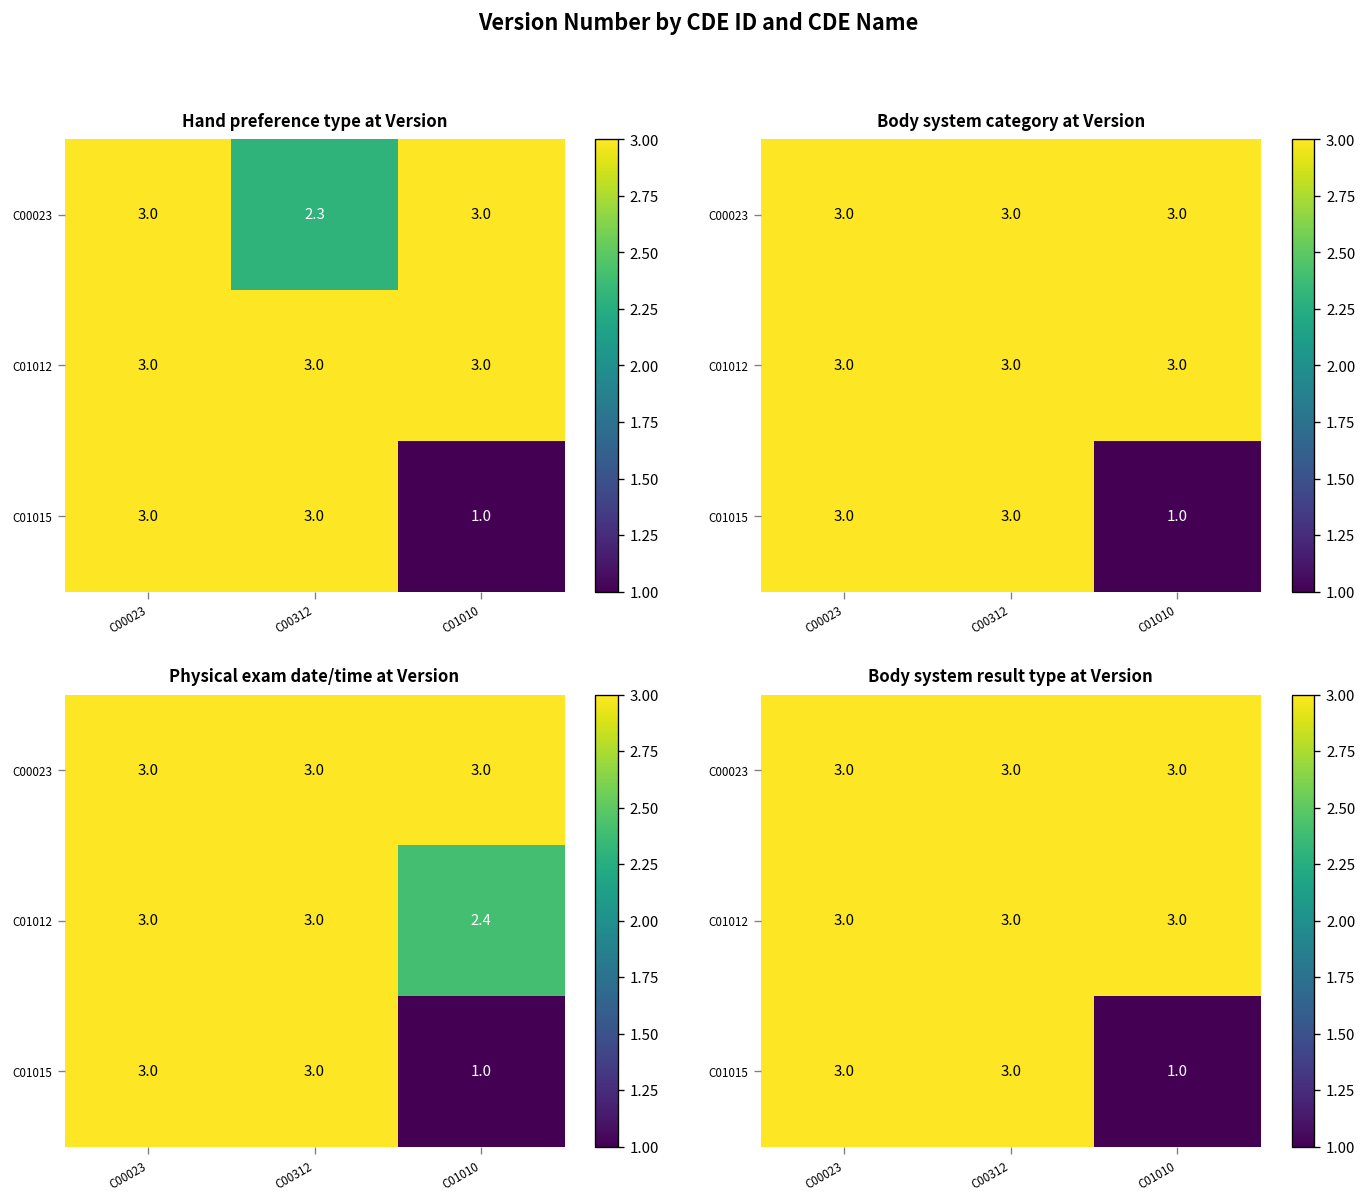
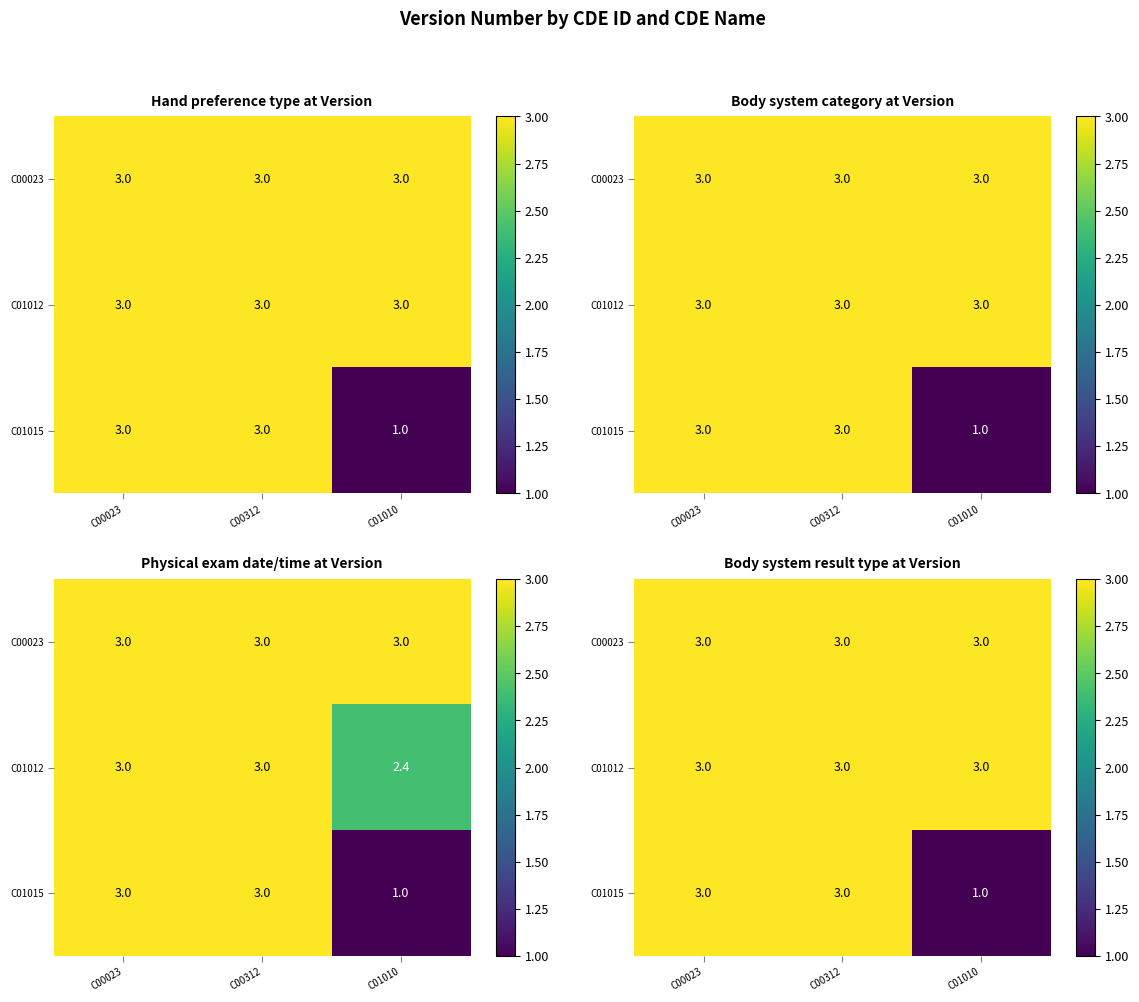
  {
    "Hand preference type at Version": {
      "C00023": {
        "C00023": 3.0,
-       "C00312": 2.3,
+       "C00312": 3.0,
        "C01010": 3.0
      },
      "C01012": {
        "C00023": 3.0,
        "C00312": 3.0,
        "C01010": 3.0
      },
      "C01015": {
        "C00023": 3.0,
        "C00312": 3.0,
        "C01010": 1.0
      }
    },
    "Body system category at Version": {
      "C00023": {
        "C00023": 3.0,
        "C00312": 3.0,
        "C01010": 3.0
      },
      "C01012": {
        "C00023": 3.0,
        "C00312": 3.0,
        "C01010": 3.0
      },
      "C01015": {
        "C00023": 3.0,
        "C00312": 3.0,
        "C01010": 1.0
      }
    },
    "Physical exam date/time at Version": {
      "C00023": {
        "C00023": 3.0,
        "C00312": 3.0,
        "C01010": 3.0
      },
      "C01012": {
        "C00023": 3.0,
        "C00312": 3.0,
        "C01010": 2.4
      },
      "C01015": {
        "C00023": 3.0,
        "C00312": 3.0,
        "C01010": 1.0
      }
    },
    "Body system result type at Version": {
      "C00023": {
        "C00023": 3.0,
        "C00312": 3.0,
        "C01010": 3.0
      },
      "C01012": {
        "C00023": 3.0,
        "C00312": 3.0,
        "C01010": 3.0
      },
      "C01015": {
        "C00023": 3.0,
        "C00312": 3.0,
        "C01010": 1.0
      }
    }
  }
